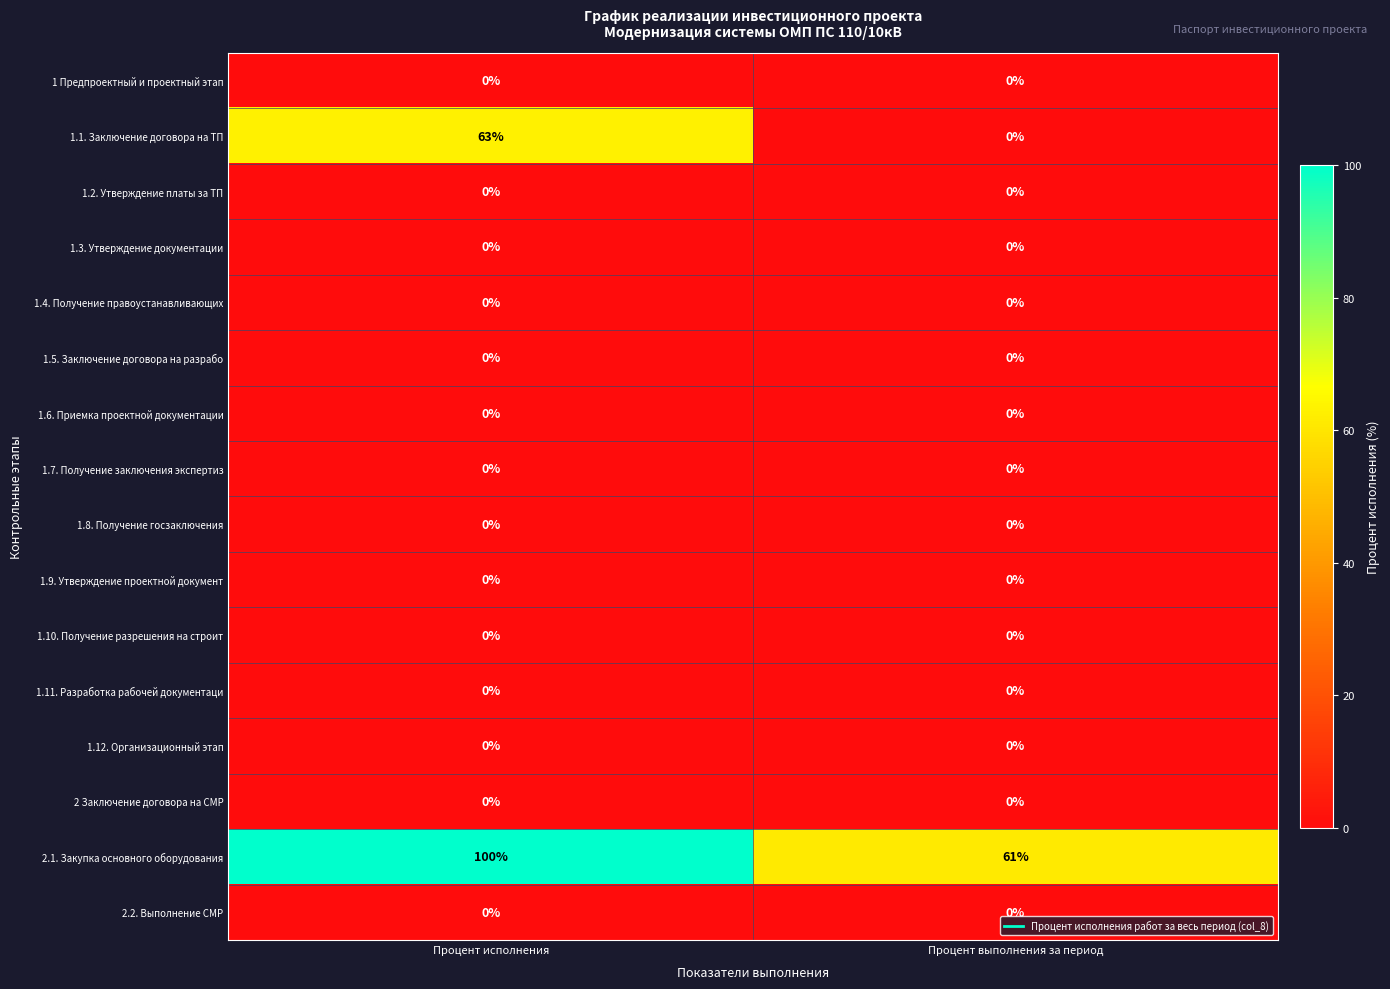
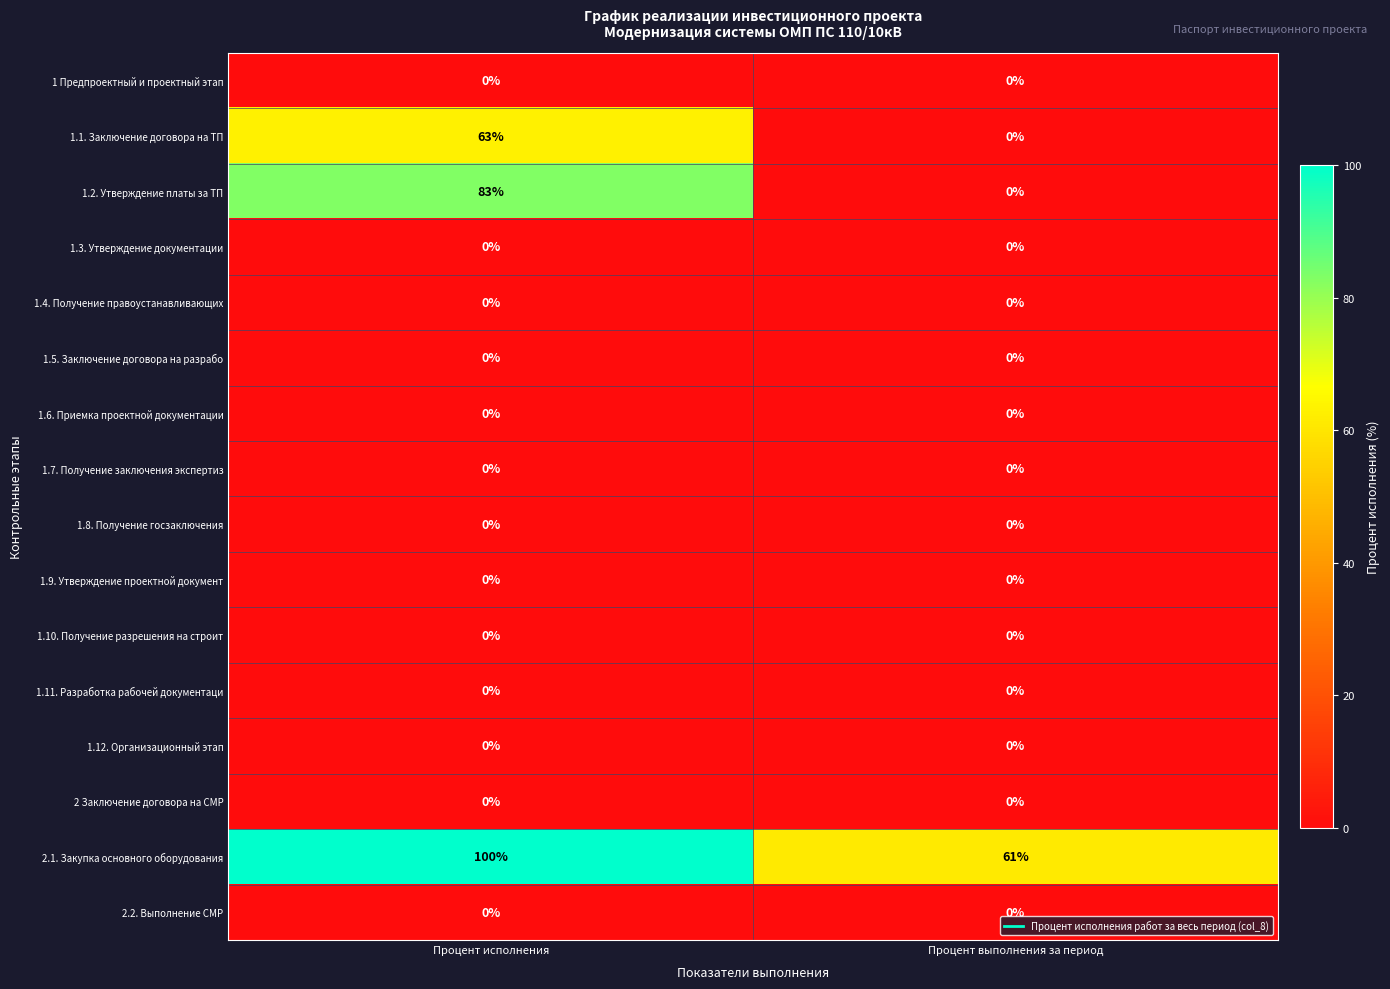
  {
    "1 Предпроектный и проектный этап": {
      "Процент исполнения": "0%",
      "Процент выполнения за период": "0%"
    },
    "1.1. Заключение договора на ТП": {
      "Процент исполнения": "63%",
      "Процент выполнения за период": "0%"
    },
    "1.2. Утверждение платы за ТП": {
-     "Процент исполнения": "0%",
+     "Процент исполнения": "83%",
      "Процент выполнения за период": "0%"
    },
    "1.3. Утверждение документации": {
      "Процент исполнения": "0%",
      "Процент выполнения за период": "0%"
    },
    "1.4. Получение правоустанавливающих": {
      "Процент исполнения": "0%",
      "Процент выполнения за период": "0%"
    },
    "1.5. Заключение договора на разрабо": {
      "Процент исполнения": "0%",
      "Процент выполнения за период": "0%"
    },
    "1.6. Приемка проектной документации": {
      "Процент исполнения": "0%",
      "Процент выполнения за период": "0%"
    },
    "1.7. Получение заключения экспертиз": {
      "Процент исполнения": "0%",
      "Процент выполнения за период": "0%"
    },
    "1.8. Получение госзаключения": {
      "Процент исполнения": "0%",
      "Процент выполнения за период": "0%"
    },
    "1.9. Утверждение проектной документ": {
      "Процент исполнения": "0%",
      "Процент выполнения за период": "0%"
    },
    "1.10. Получение разрешения на строит": {
      "Процент исполнения": "0%",
      "Процент выполнения за период": "0%"
    },
    "1.11. Разработка рабочей документаци": {
      "Процент исполнения": "0%",
      "Процент выполнения за период": "0%"
    },
    "1.12. Организационный этап": {
      "Процент исполнения": "0%",
      "Процент выполнения за период": "0%"
    },
    "2 Заключение договора на СМР": {
      "Процент исполнения": "0%",
      "Процент выполнения за период": "0%"
    },
    "2.1. Закупка основного оборудования": {
      "Процент исполнения": "100%",
      "Процент выполнения за период": "61%"
    },
    "2.2. Выполнение СМР": {
      "Процент исполнения": "0%"
    }
  }
